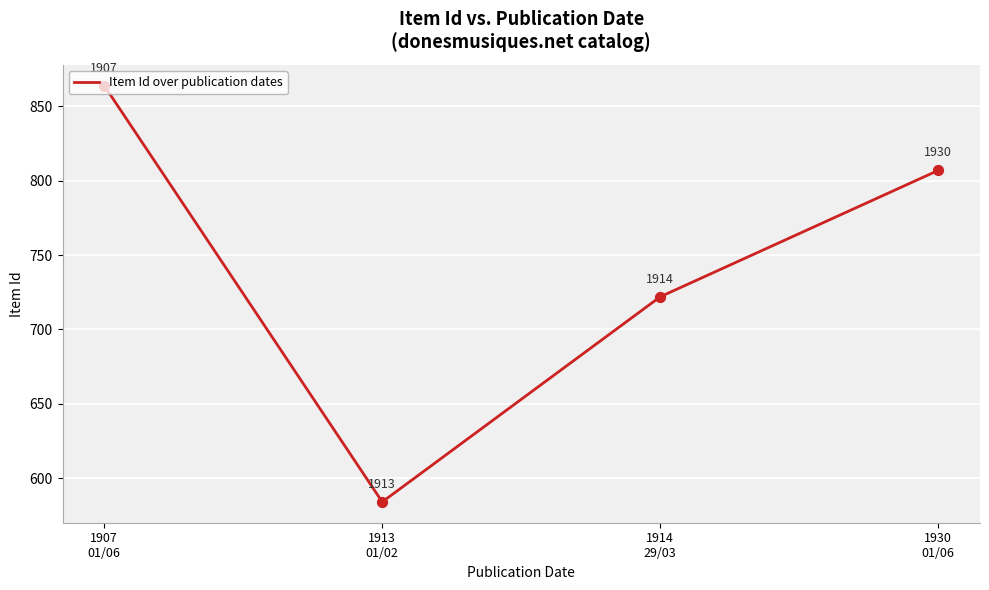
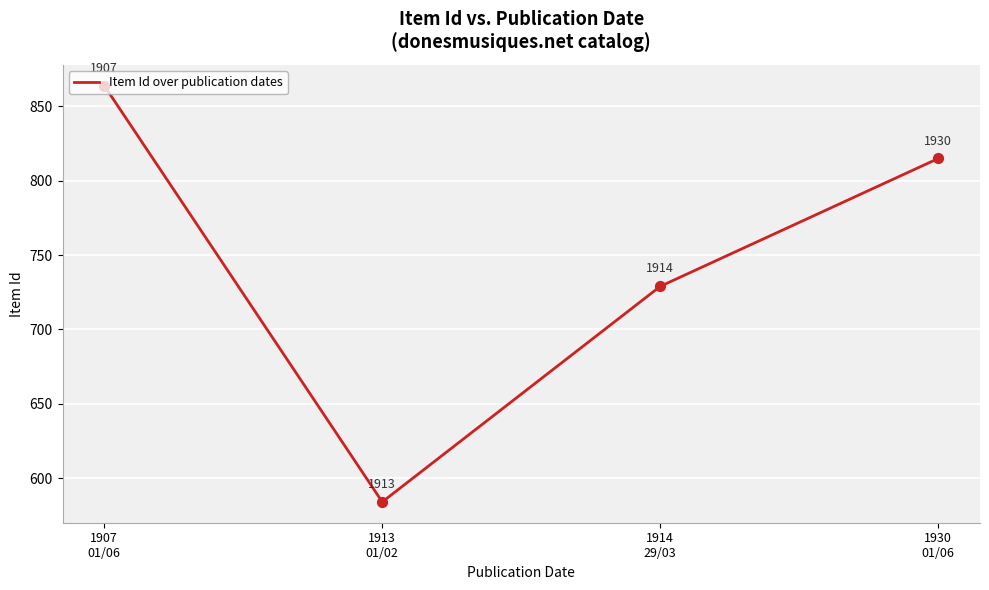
  {
-   "1914 29/03": 722,
-   "1930 01/06": 807
+   "1914 29/03": 729,
+   "1930 01/06": 815
  }
